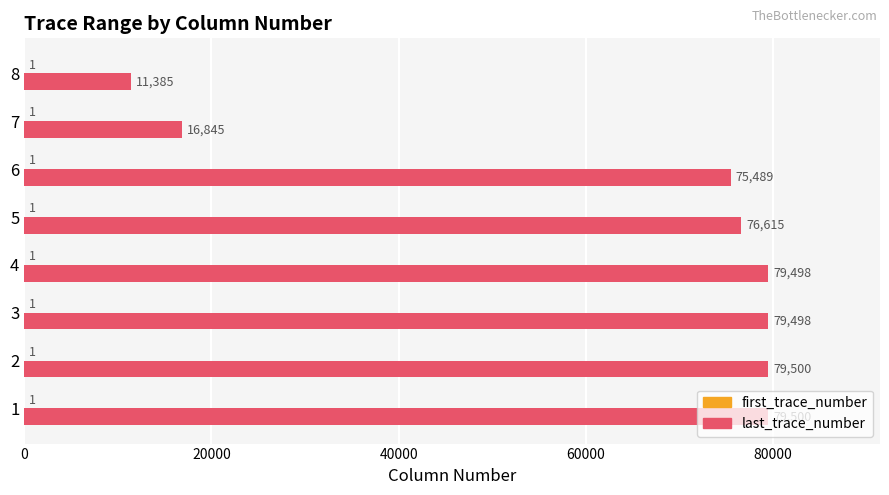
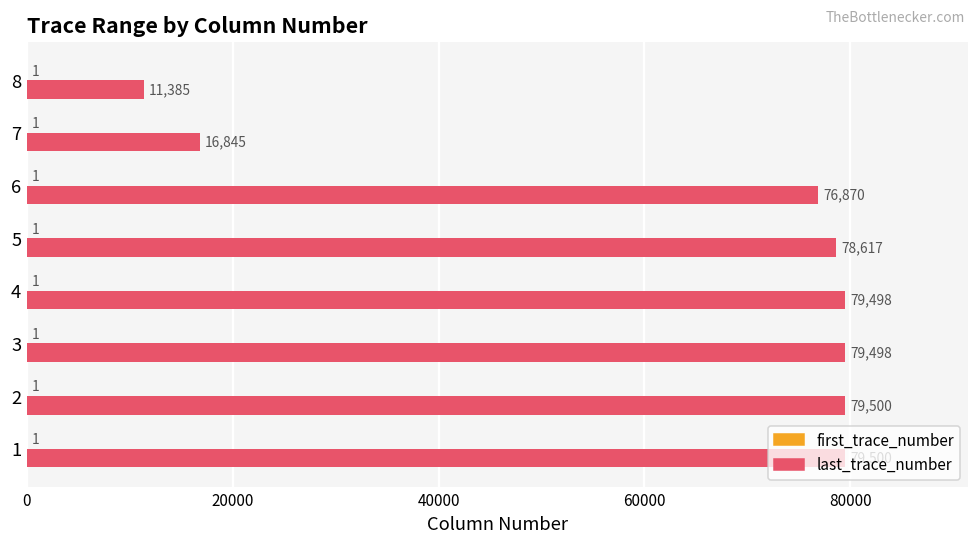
  {
    "first_trace_number": {
      "8": "1",
      "7": "1",
      "6": "1",
      "5": "1",
      "4": "1",
      "3": "1",
      "2": "1",
      "1": "1"
    },
    "last_trace_number": {
      "8": "11,385",
      "7": "16,845",
-     "6": "75,489",
-     "5": "76,615",
+     "6": "76,870",
+     "5": "78,617",
      "4": "79,498",
      "3": "79,498",
      "2": "79,500"
    }
  }
